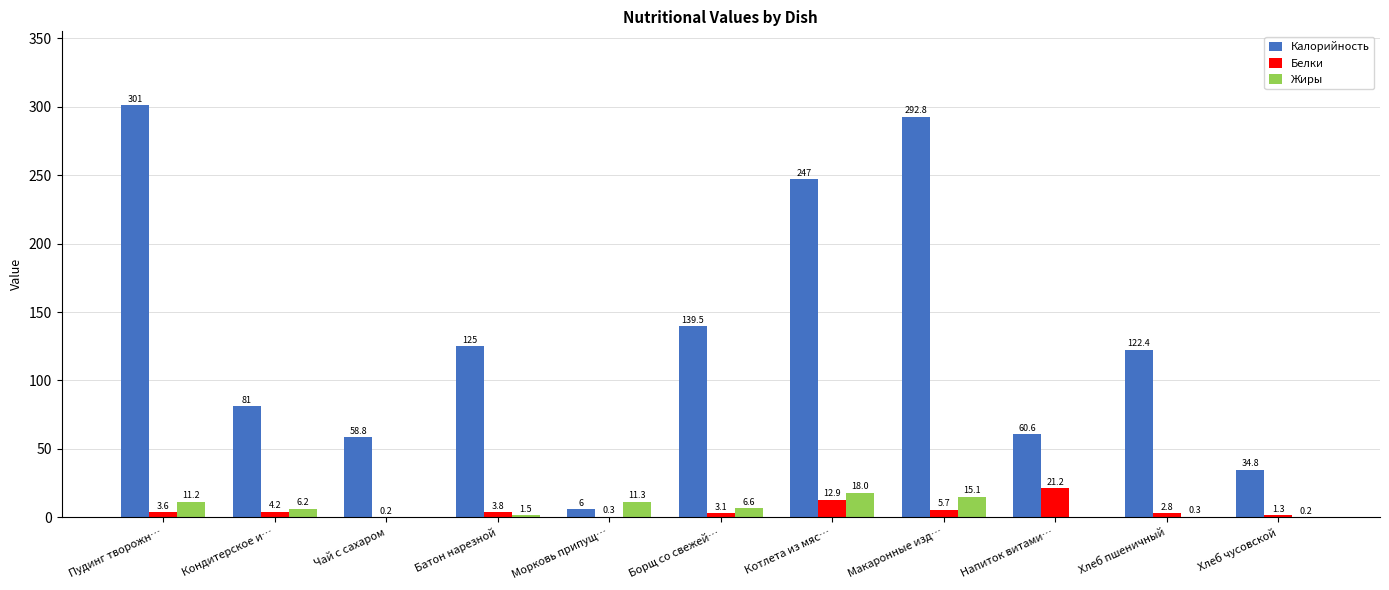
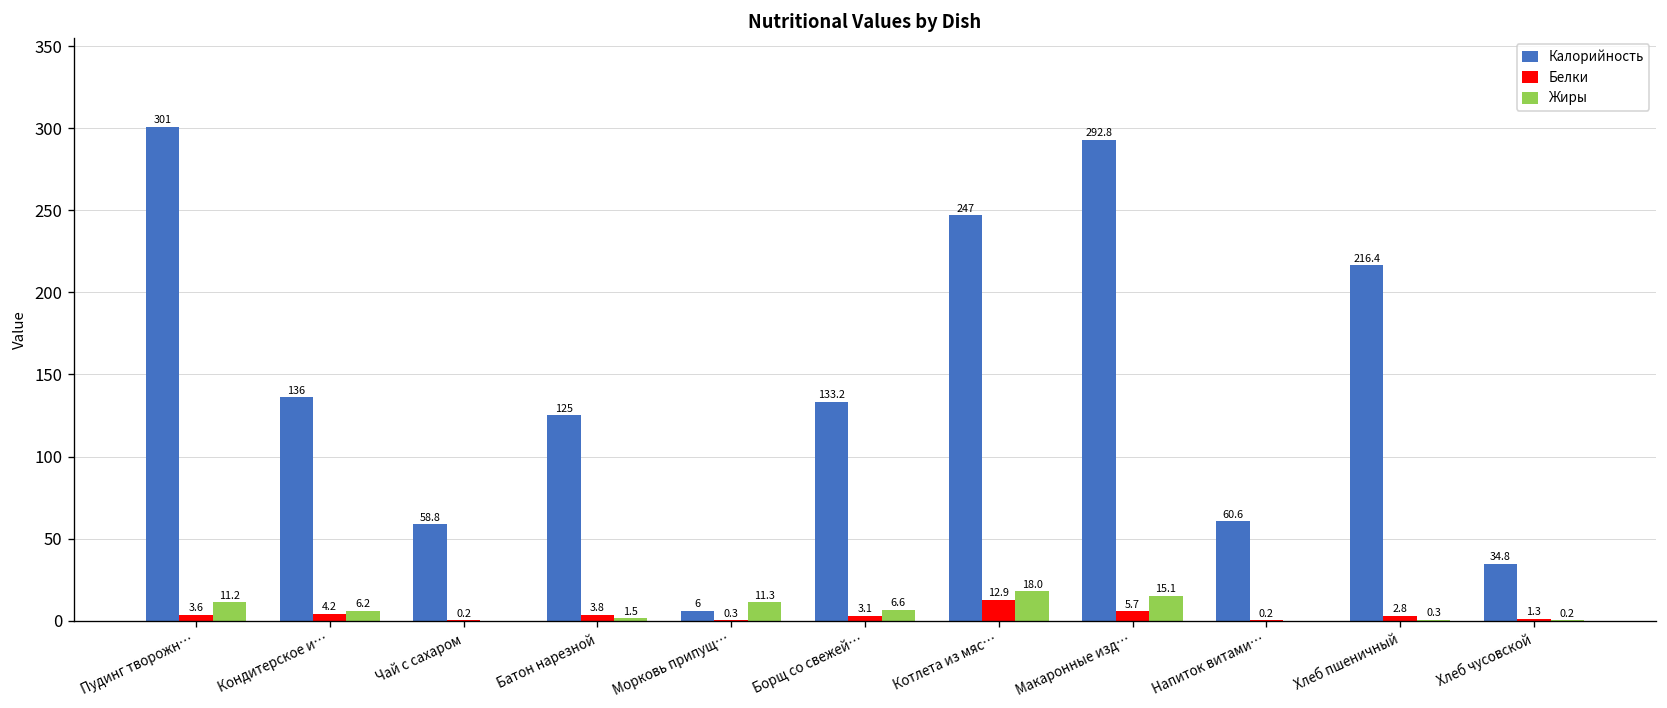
  {
    "Калорийность": {
      "Пудинг творожн…": 301,
-     "Кондитерское и…": 81,
+     "Кондитерское и…": 136,
      "Чай с сахаром": 58.8,
      "Батон нарезной": 125,
      "Морковь припущ…": 6,
-     "Борщ со свежей…": 139.5,
+     "Борщ со свежей…": 133.2,
      "Котлета из мяс…": 247,
      "Макаронные изд…": 292.8,
      "Напиток витами…": 60.6,
-     "Хлеб пшеничный": 122.4,
+     "Хлеб пшеничный": 216.4,
      "Хлеб чусовской": 34.8
    },
    "Белки": {
      "Пудинг творожн…": 3.6,
      "Кондитерское и…": 4.2,
      "Чай с сахаром": 0.2,
      "Батон нарезной": 3.8,
      "Морковь припущ…": 0.3,
      "Борщ со свежей…": 3.1,
      "Котлета из мяс…": 12.9,
      "Макаронные изд…": 5.7,
-     "Напиток витами…": 21.2,
+     "Напиток витами…": 0.2,
      "Хлеб пшеничный": 2.8,
      "Хлеб чусовской": 1.3
    },
    "Жиры": {
      "Пудинг творожн…": 11.2,
      "Кондитерское и…": 6.2,
      "Батон нарезной": 1.5,
      "Морковь припущ…": 11.3,
      "Борщ со свежей…": 6.6,
      "Котлета из мяс…": 18.0,
      "Макаронные изд…": 15.1,
      "Хлеб пшеничный": 0.3,
      "Хлеб чусовской": 0.2
    }
  }
